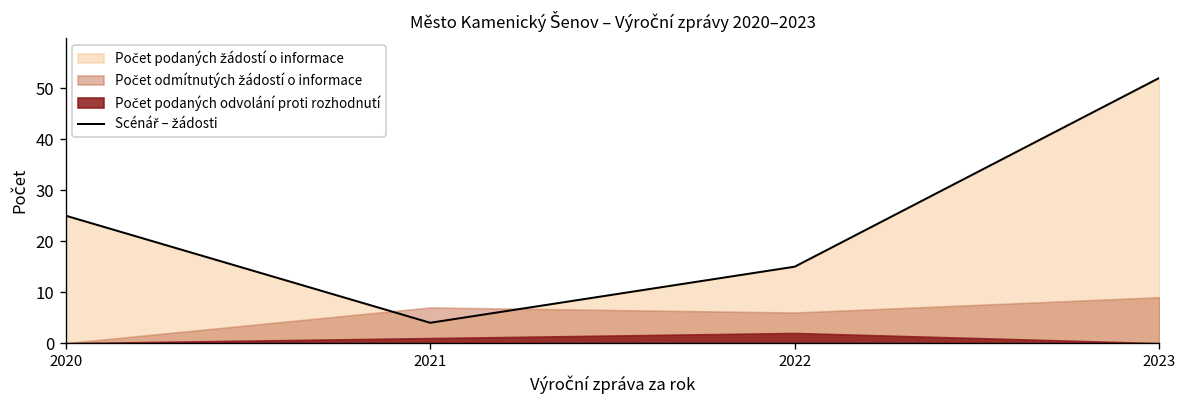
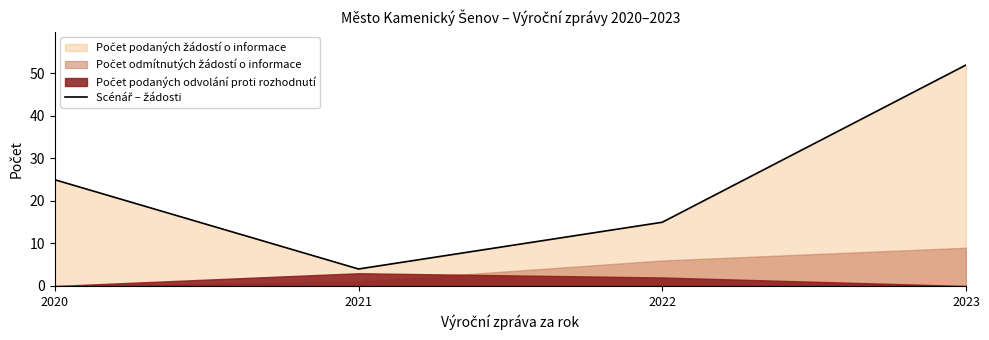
  {
    "Počet podaných žádostí o informace": {
      "2020": 25,
      "2021": 4,
      "2022": 15,
      "2023": 52
    },
    "Počet odmítnutých žádostí o informace": {
-     "2021": 7,
+     "2021": 1,
      "2022": 6,
      "2023": 9
    },
    "Počet podaných odvolání proti rozhodnutí": {
-     "2021": 1,
+     "2021": 3,
      "2022": 2,
      "2023": 0
    }
  }
